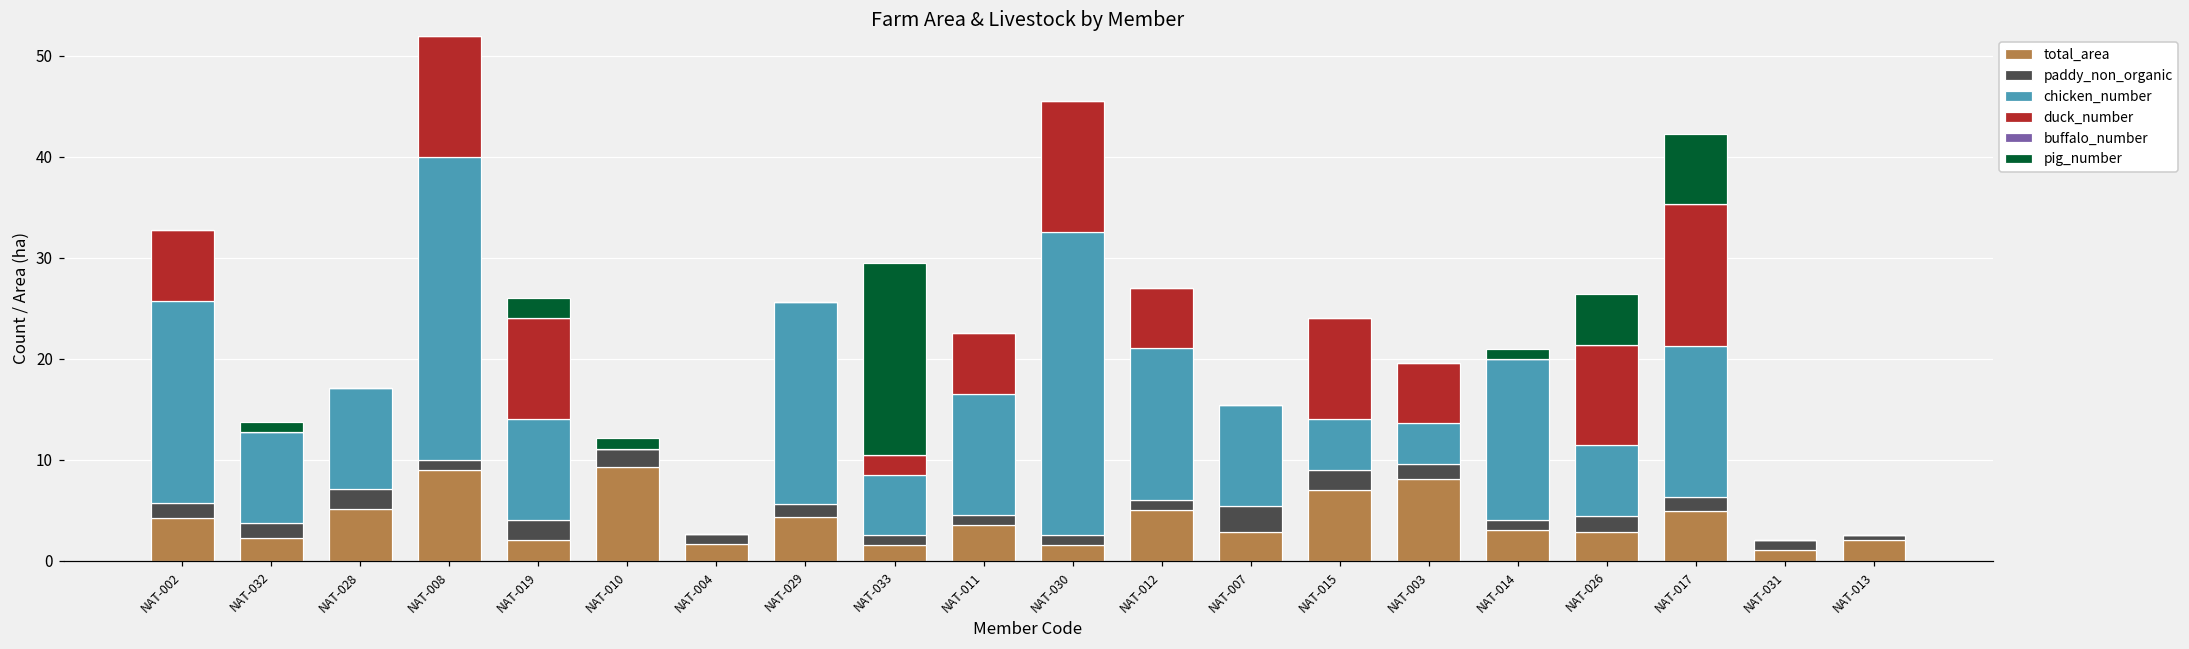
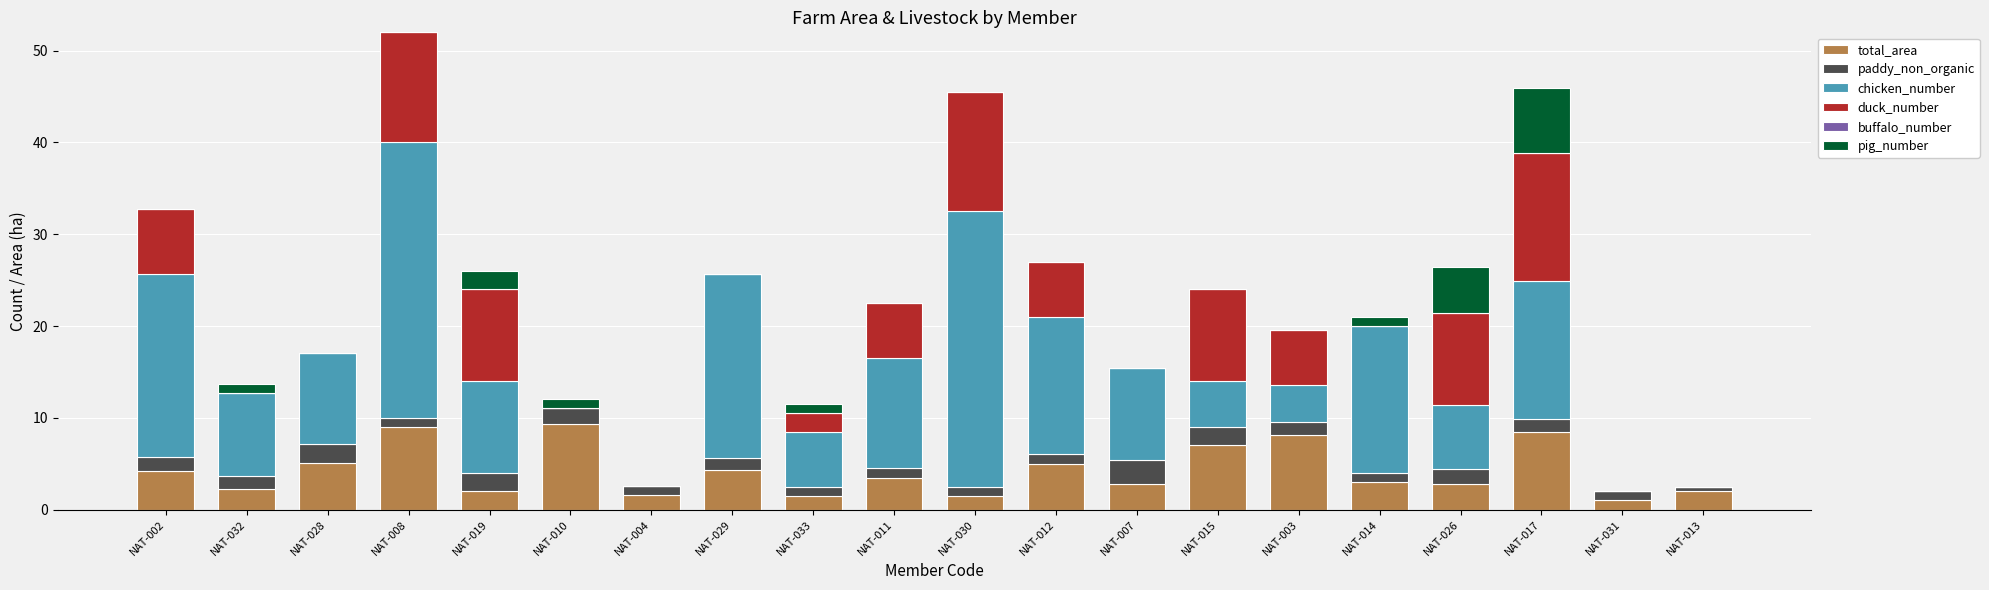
  {
    "total_area": {
      "NAT-002": 4,
      "NAT-032": 2,
      "NAT-028": 5,
      "NAT-008": 9,
      "NAT-019": 2,
      "NAT-010": 9,
      "NAT-004": 2,
      "NAT-029": 4,
      "NAT-033": 2,
      "NAT-011": 4,
      "NAT-030": 2,
      "NAT-012": 5,
      "NAT-007": 3,
      "NAT-015": 7,
      "NAT-003": 8,
      "NAT-014": 3,
      "NAT-026": 3,
-     "NAT-017": 5,
+     "NAT-017": 9,
      "NAT-031": 1,
      "NAT-013": 2
    },
    "paddy_non_organic": {
      "NAT-002": 2,
      "NAT-032": 2,
      "NAT-028": 2,
      "NAT-008": 1,
      "NAT-019": 2,
      "NAT-010": 2,
      "NAT-004": 1,
      "NAT-029": 1,
      "NAT-033": 1,
      "NAT-011": 1,
      "NAT-030": 1,
      "NAT-012": 1,
      "NAT-007": 3,
      "NAT-015": 2,
      "NAT-003": 2,
      "NAT-014": 1,
      "NAT-026": 2,
      "NAT-017": 1,
      "NAT-031": 1,
      "NAT-013": 1
    },
    "chicken_number": {
      "NAT-002": 20,
      "NAT-032": 9,
      "NAT-028": 10,
      "NAT-008": 30,
      "NAT-019": 10,
      "NAT-010": 0,
      "NAT-004": 0,
      "NAT-029": 20,
      "NAT-033": 6,
      "NAT-011": 12,
      "NAT-030": 30,
      "NAT-012": 15,
      "NAT-007": 10,
      "NAT-015": 5,
      "NAT-003": 4,
      "NAT-014": 16,
      "NAT-026": 7,
      "NAT-017": 15,
      "NAT-031": 0,
      "NAT-013": 0
    },
    "buffalo_number": {
      "NAT-032": 0,
      "NAT-028": 0,
      "NAT-010": 0,
      "NAT-004": 0,
      "NAT-029": 0,
      "NAT-007": 0,
      "NAT-014": 0,
      "NAT-031": 0,
      "NAT-013": 0
    },
    "pig_number": {
      "NAT-002": 0,
      "NAT-032": 1,
      "NAT-028": 0,
      "NAT-008": 0,
      "NAT-019": 2,
      "NAT-010": 1,
      "NAT-004": 0,
      "NAT-029": 0,
-     "NAT-033": 19,
+     "NAT-033": 1,
      "NAT-011": 0,
      "NAT-030": 0,
      "NAT-012": 0,
      "NAT-007": 0,
      "NAT-015": 0,
      "NAT-003": 0,
      "NAT-014": 1,
      "NAT-026": 5,
      "NAT-017": 7,
      "NAT-031": 0,
      "NAT-013": 0
    }
  }
